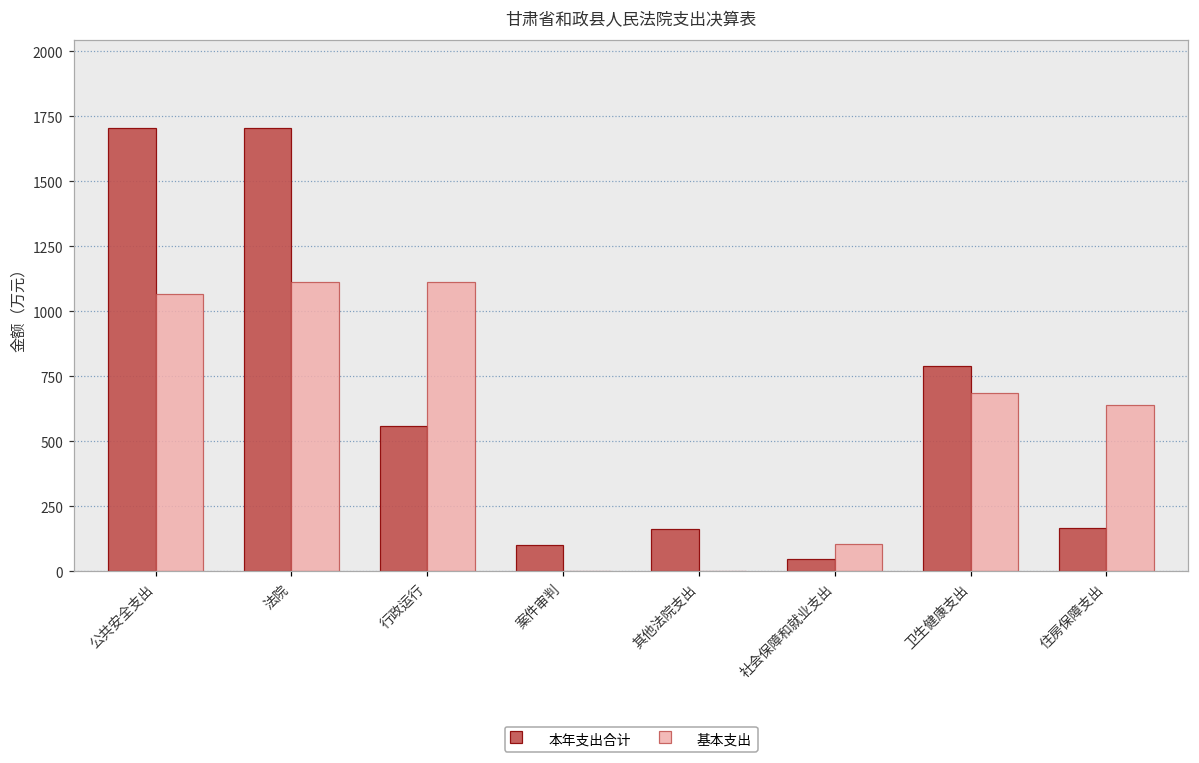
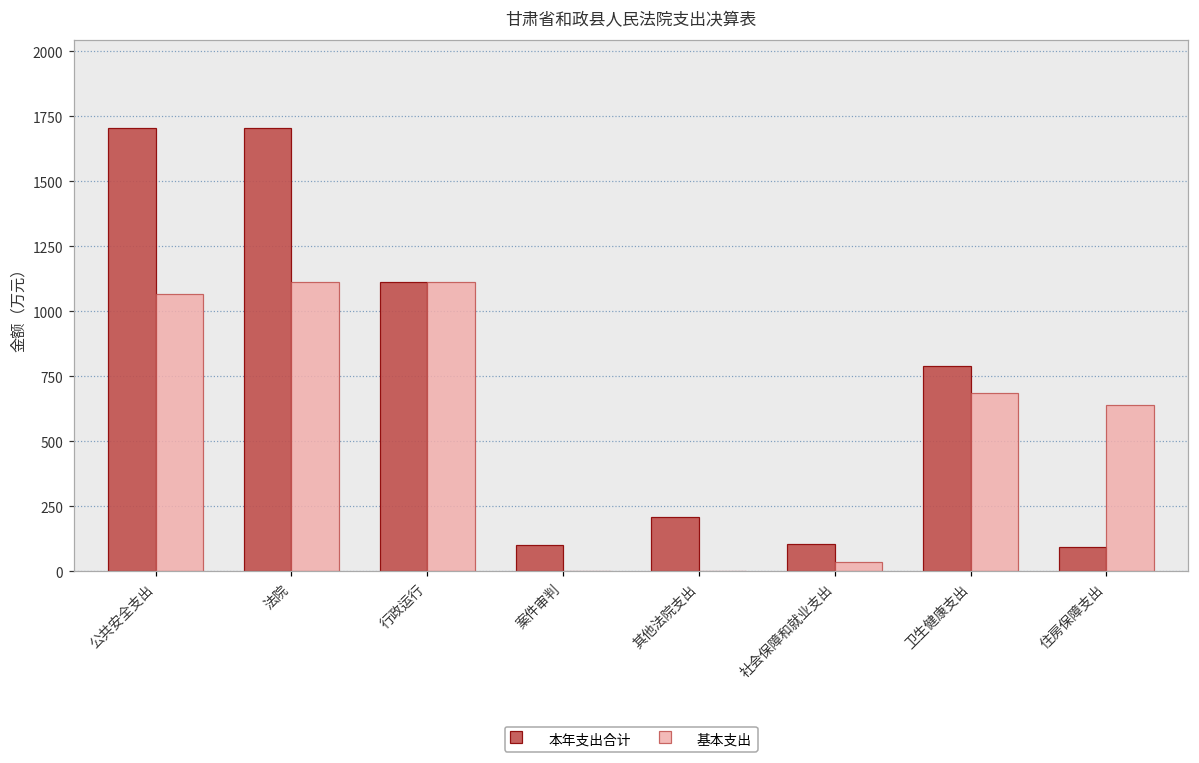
  {
    "本年支出合计": {
      "公共安全支出": 1700,
      "法院": 1700,
-     "行政运行": 560,
+     "行政运行": 1110,
      "案件审判": 100,
-     "其他法院支出": 160,
-     "社会保障和就业支出": 50,
+     "其他法院支出": 210,
+     "社会保障和就业支出": 100,
      "卫生健康支出": 790,
-     "住房保障支出": 170
+     "住房保障支出": 90
    },
    "基本支出": {
      "公共安全支出": 1070,
      "法院": 1110,
      "行政运行": 1110,
      "案件审判": 0,
      "其他法院支出": 0,
-     "社会保障和就业支出": 100,
+     "社会保障和就业支出": 30,
      "卫生健康支出": 680,
      "住房保障支出": 640
    }
  }
